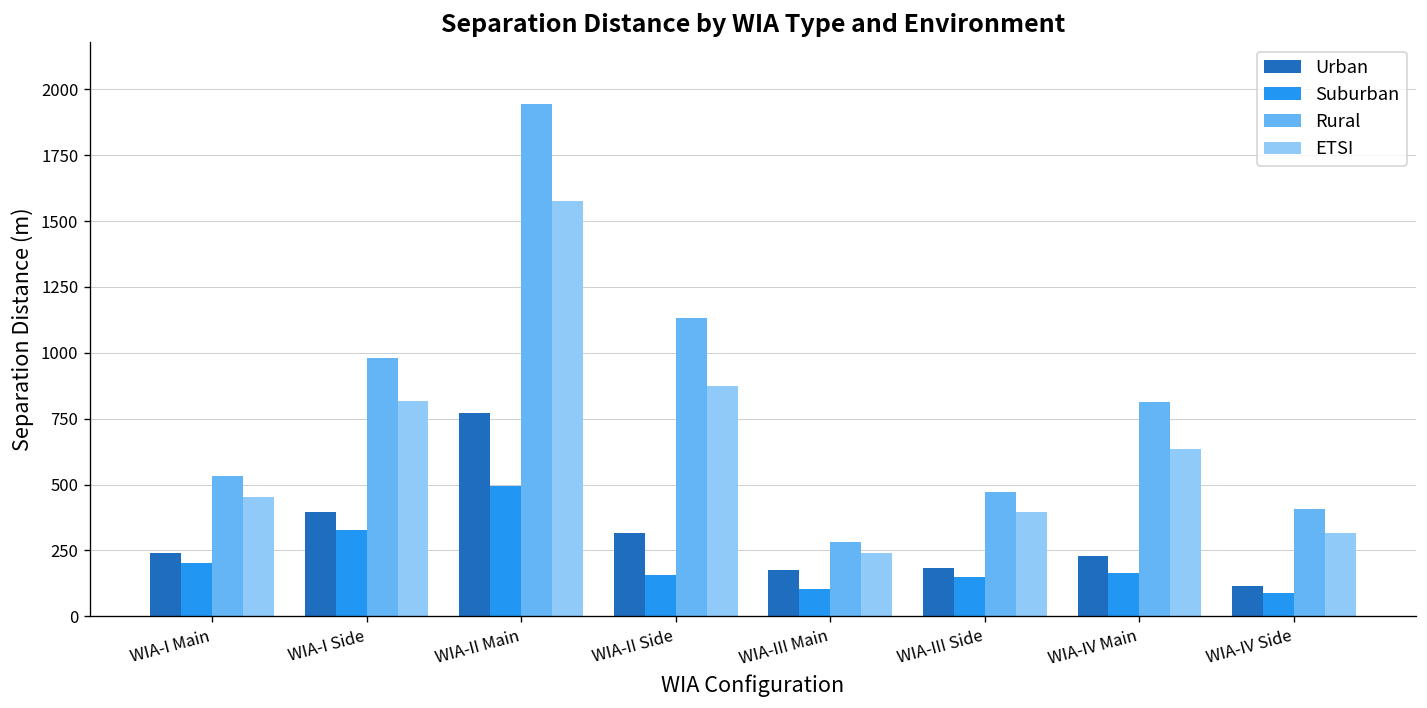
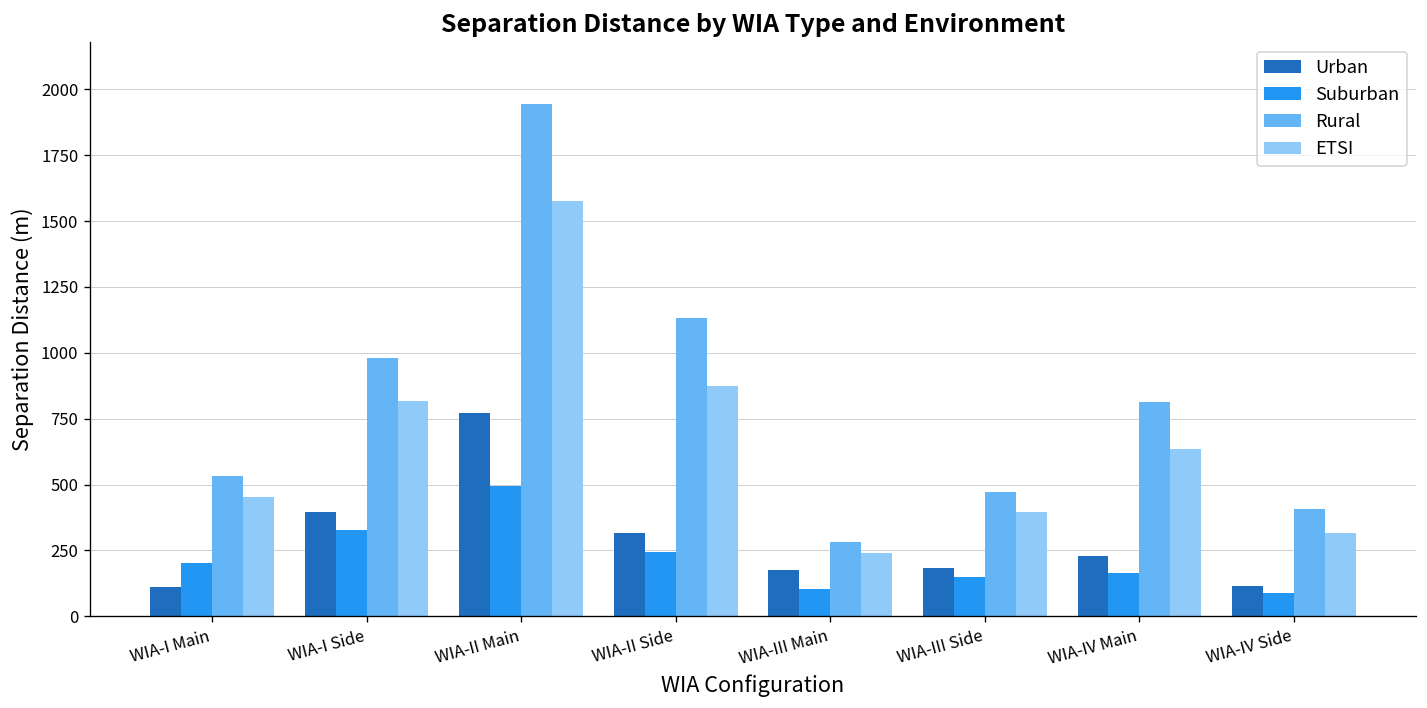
  {
    "Urban": {
-     "WIA-I Main": 240,
+     "WIA-I Main": 110,
      "WIA-I Side": 390,
      "WIA-II Main": 770,
      "WIA-II Side": 310,
      "WIA-III Main": 170,
      "WIA-III Side": 180,
      "WIA-IV Main": 230,
      "WIA-IV Side": 110
    },
    "Suburban": {
      "WIA-I Main": 200,
      "WIA-I Side": 330,
      "WIA-II Main": 500,
-     "WIA-II Side": 160,
+     "WIA-II Side": 240,
      "WIA-III Main": 100,
      "WIA-III Side": 150,
      "WIA-IV Main": 160,
      "WIA-IV Side": 90
    }
  }
